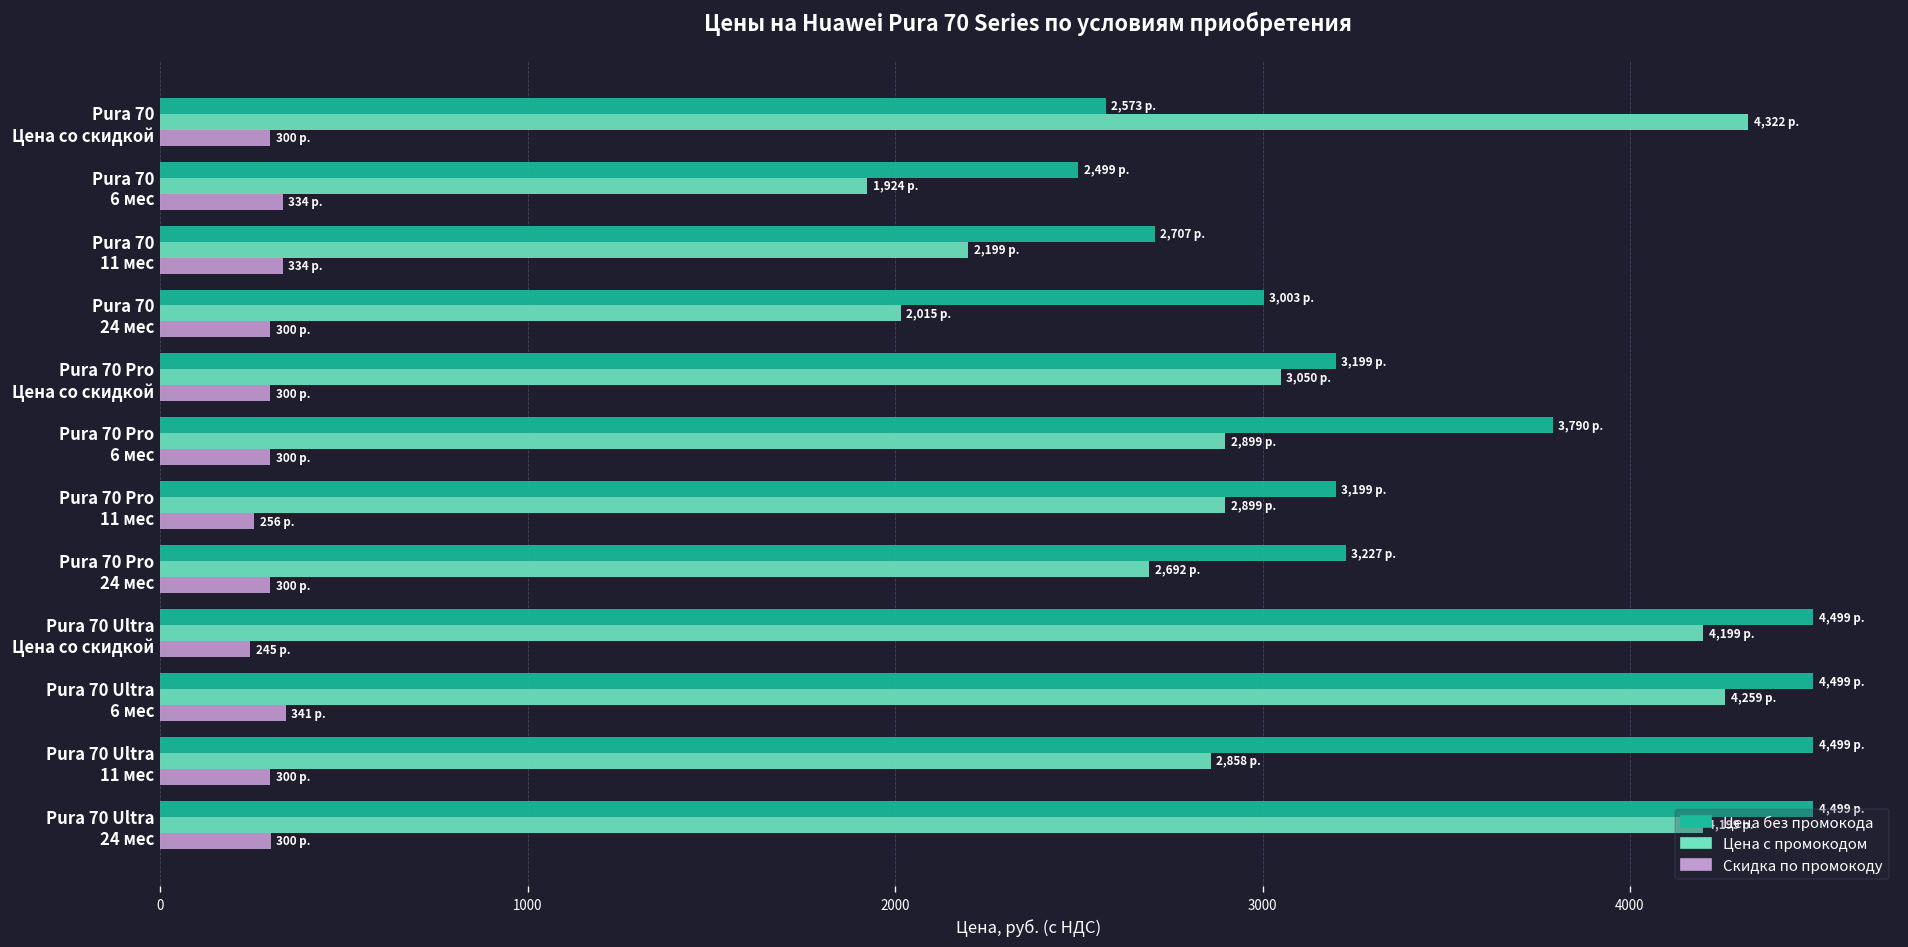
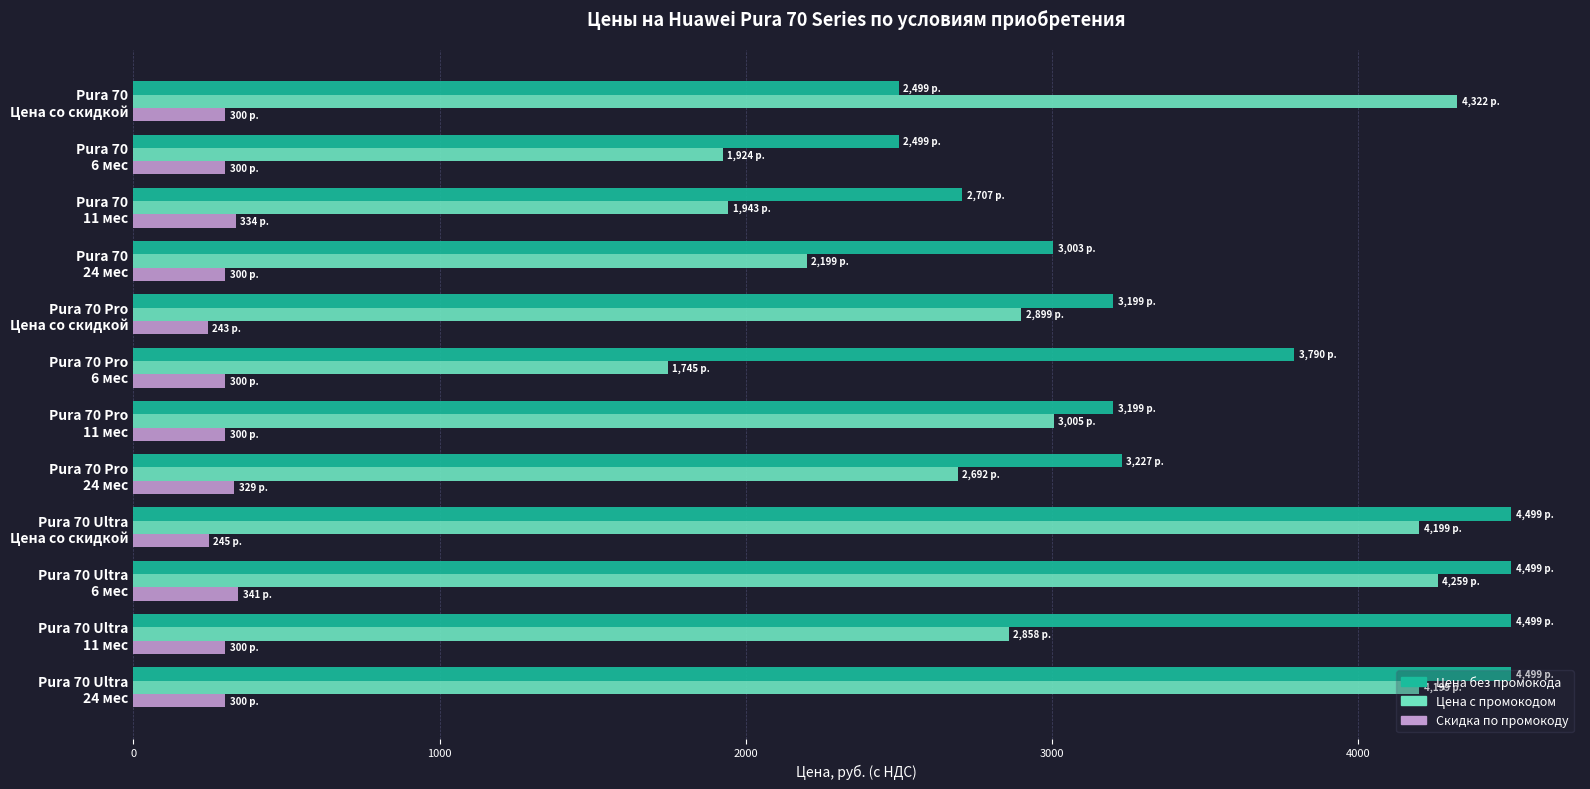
  {
    "Цена без промокода": {
-     "Pura 70 Цена со скидкой": "2,573",
+     "Pura 70 Цена со скидкой": "2,499",
      "Pura 70 6 мес": "2,499",
      "Pura 70 11 мес": "2,707",
      "Pura 70 24 мес": "3,003",
      "Pura 70 Pro Цена со скидкой": "3,199",
      "Pura 70 Pro 6 мес": "3,790",
      "Pura 70 Pro 11 мес": "3,199",
      "Pura 70 Pro 24 мес": "3,227",
      "Pura 70 Ultra Цена со скидкой": "4,499",
      "Pura 70 Ultra 6 мес": "4,499",
      "Pura 70 Ultra 11 мес": "4,499"
    },
    "Цена c промокодом": {
      "Pura 70 Цена со скидкой": "4,322",
      "Pura 70 6 мес": "1,924",
-     "Pura 70 11 мес": "2,199",
-     "Pura 70 24 мес": "2,015",
-     "Pura 70 Pro Цена со скидкой": "3,050",
-     "Pura 70 Pro 6 мес": "2,899",
-     "Pura 70 Pro 11 мес": "2,899",
+     "Pura 70 11 мес": "1,943",
+     "Pura 70 24 мес": "2,199",
+     "Pura 70 Pro Цена со скидкой": "2,899",
+     "Pura 70 Pro 6 мес": "1,745",
+     "Pura 70 Pro 11 мес": "3,005",
      "Pura 70 Pro 24 мес": "2,692",
      "Pura 70 Ultra Цена со скидкой": "4,199",
      "Pura 70 Ultra 6 мес": "4,259",
      "Pura 70 Ultra 11 мес": "2,858"
    },
    "Скидка по промокоду": {
      "Pura 70 Цена со скидкой": "300",
-     "Pura 70 6 мес": "334",
+     "Pura 70 6 мес": "300",
      "Pura 70 11 мес": "334",
      "Pura 70 24 мес": "300",
-     "Pura 70 Pro Цена со скидкой": "300",
+     "Pura 70 Pro Цена со скидкой": "243",
      "Pura 70 Pro 6 мес": "300",
-     "Pura 70 Pro 11 мес": "256",
-     "Pura 70 Pro 24 мес": "300",
+     "Pura 70 Pro 11 мес": "300",
+     "Pura 70 Pro 24 мес": "329",
      "Pura 70 Ultra Цена со скидкой": "245",
      "Pura 70 Ultra 6 мес": "341",
      "Pura 70 Ultra 11 мес": "300",
      "Pura 70 Ultra 24 мес": "300"
    }
  }
